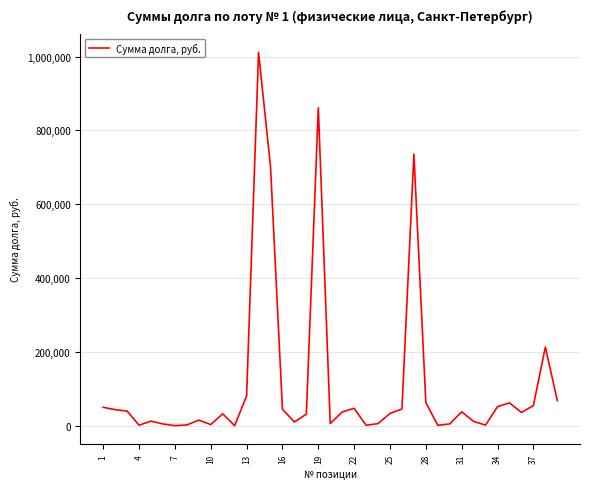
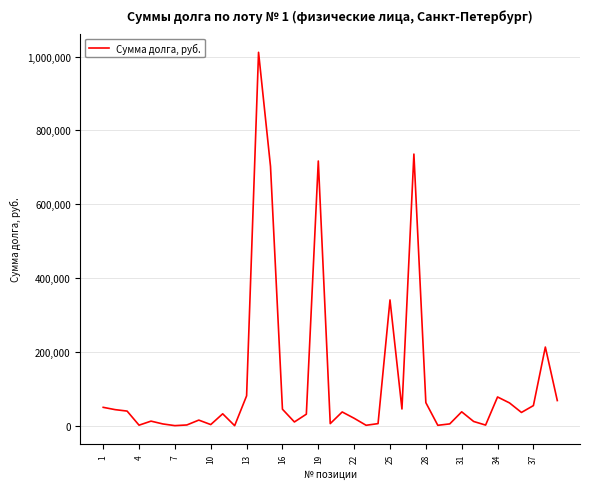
  {
    "1": "50,000",
    "4": "0",
    "7": "0",
    "10": "0",
    "13": "80,000",
    "16": "40,000",
-   "19": "860,000",
-   "22": "50,000",
-   "25": "30,000",
+   "19": "720,000",
+   "22": "20,000",
+   "25": "340,000",
    "28": "60,000",
    "31": "40,000",
-   "34": "50,000",
+   "34": "80,000",
    "37": "50,000"
  }
